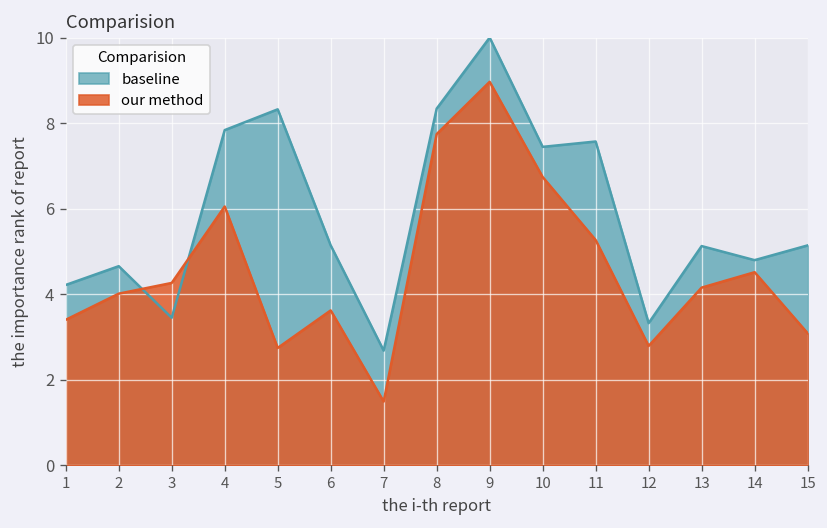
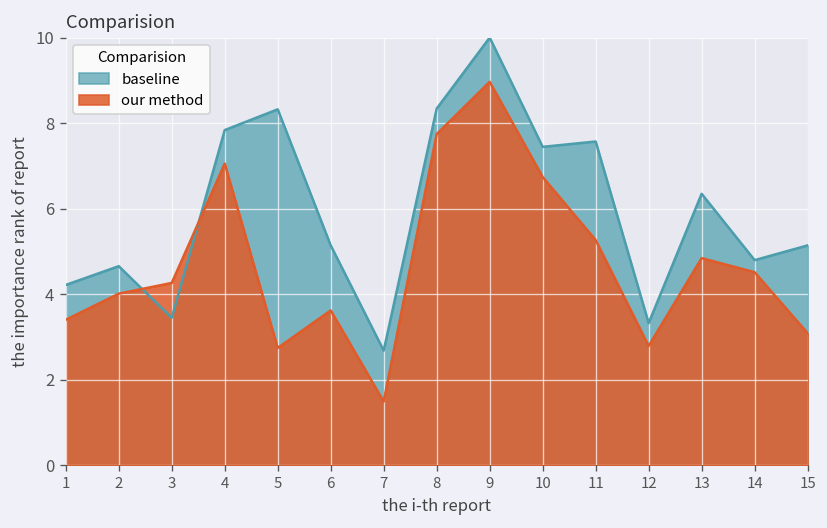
  {
    "baseline": {
      "1": 4.2,
      "2": 4.7,
      "3": 3.4,
      "4": 7.8,
      "5": 8.3,
      "6": 5.1,
      "7": 2.7,
      "8": 8.3,
      "9": 10.0,
      "10": 7.4,
      "11": 7.6,
      "12": 3.3,
-     "13": 5.1,
+     "13": 6.3,
      "14": 4.8,
      "15": 5.1
    },
    "our method": {
      "1": 3.4,
      "2": 4.0,
      "3": 4.3,
-     "4": 6.1,
+     "4": 7.1,
      "5": 2.7,
      "6": 3.6,
      "7": 1.5,
      "8": 7.7,
      "9": 9.0,
      "10": 6.7,
      "11": 5.3,
      "12": 2.8,
-     "13": 4.2,
+     "13": 4.8,
      "14": 4.5,
      "15": 3.1
    }
  }
